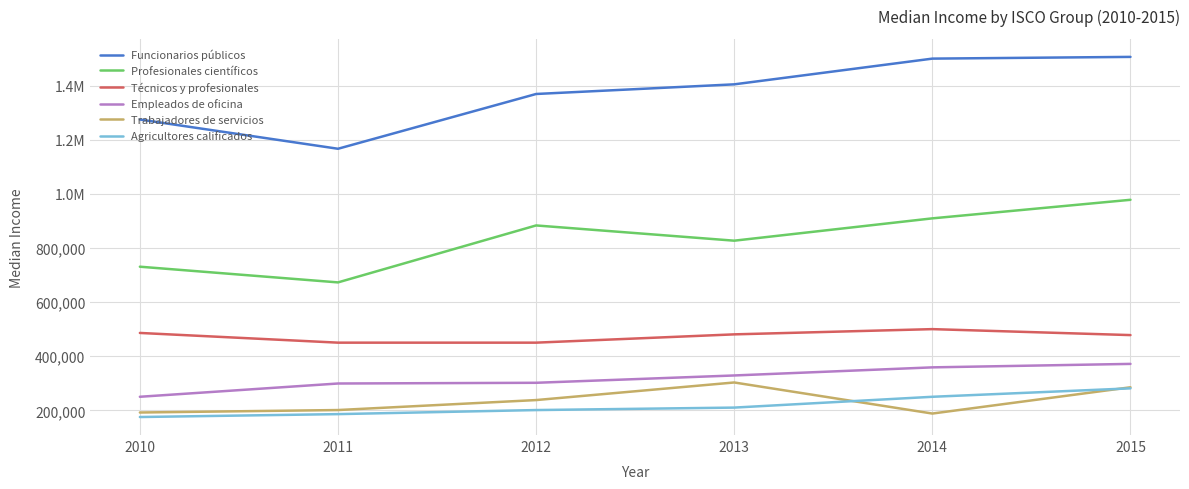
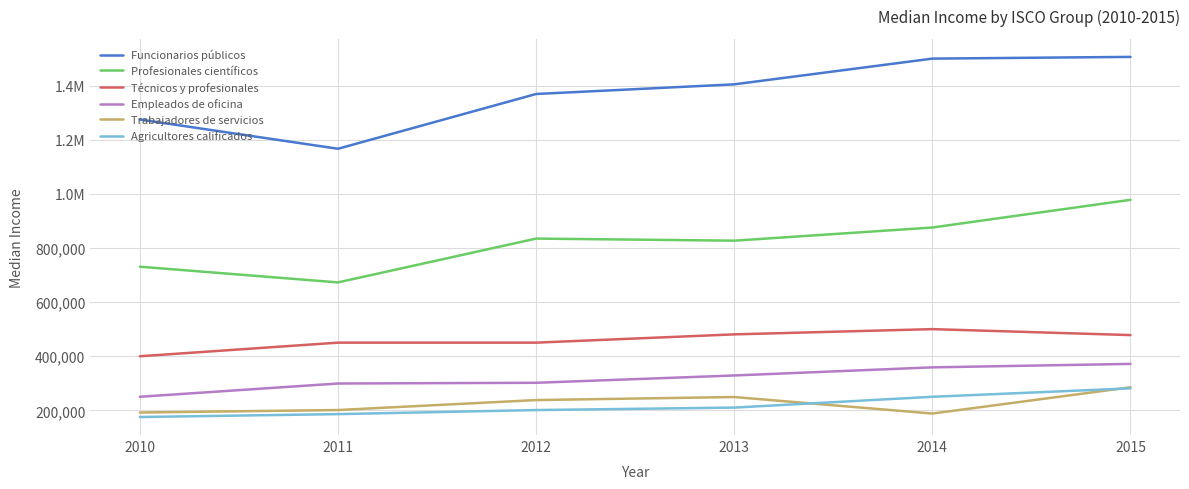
  {
    "Funcionarios públicos": {
      "2010": "1,270,000",
      "2011": "1,170,000",
      "2012": "1,370,000",
      "2013": "1,400,000",
      "2014": "1,500,000",
      "2015": "1,510,000"
    },
    "Profesionales científicos": {
      "2010": "730,000",
      "2011": "670,000",
-     "2012": "880,000",
+     "2012": "830,000",
      "2013": "830,000",
-     "2014": "910,000",
+     "2014": "880,000",
      "2015": "980,000"
    },
    "Técnicos y profesionales": {
-     "2010": "490,000",
+     "2010": "400,000",
      "2011": "450,000",
      "2012": "450,000",
      "2013": "480,000",
      "2014": "500,000",
      "2015": "480,000"
    },
    "Empleados de oficina": {
      "2010": "250,000",
      "2011": "300,000",
      "2012": "300,000",
      "2013": "330,000",
      "2014": "360,000",
      "2015": "370,000"
    },
    "Trabajadores de servicios": {
      "2010": "190,000",
      "2011": "200,000",
      "2012": "240,000",
-     "2013": "300,000",
+     "2013": "250,000",
      "2014": "190,000"
    },
    "Agricultores calificados": {
      "2010": "180,000",
      "2011": "190,000",
      "2012": "200,000",
      "2013": "210,000",
      "2014": "250,000"
    }
  }
